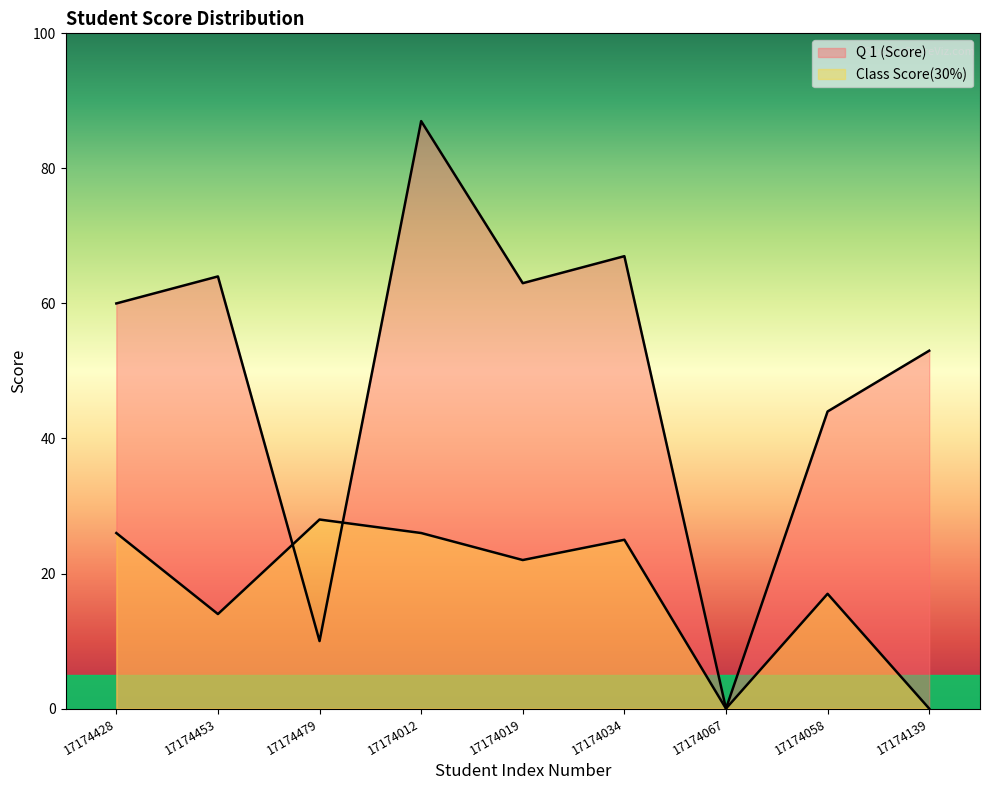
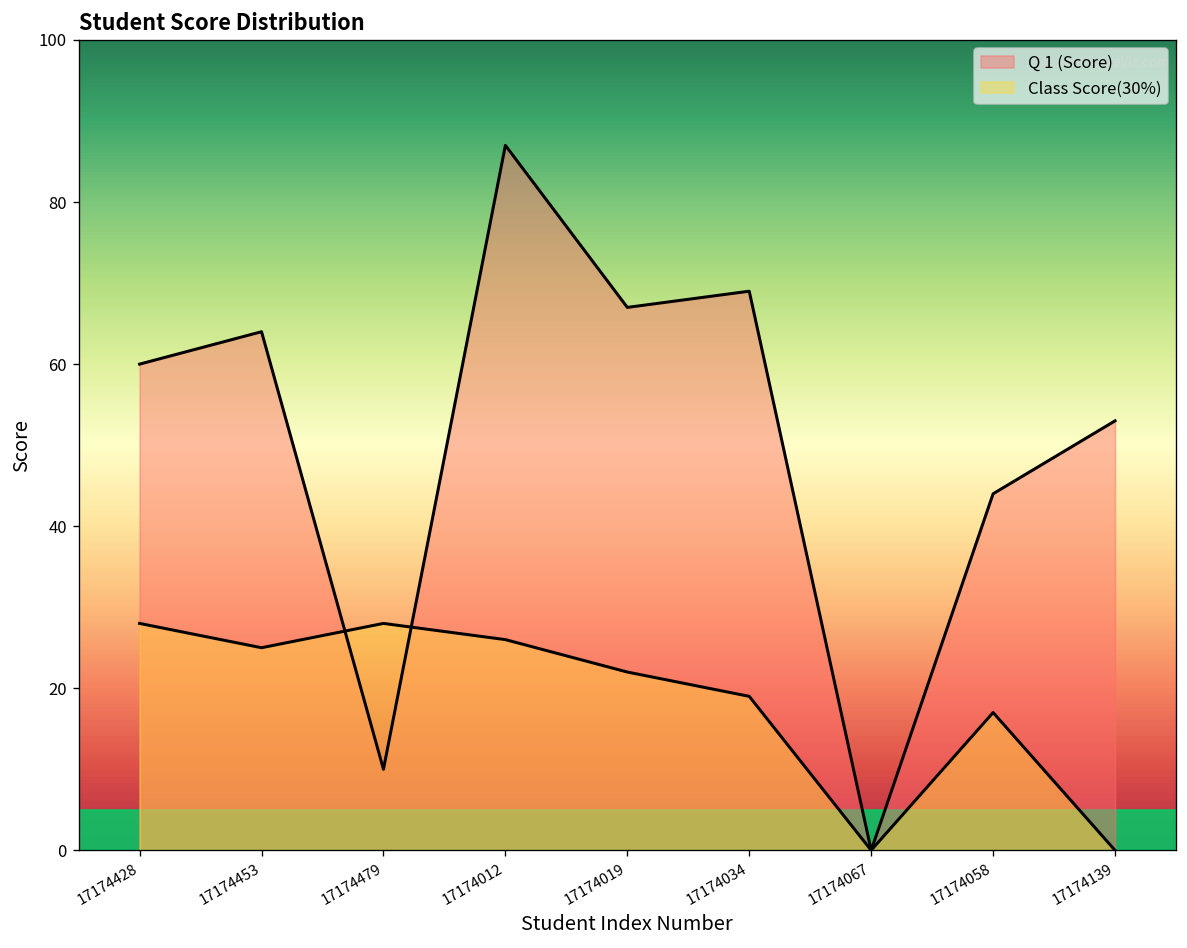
  {
    "Q 1 (Score)": {
      "17174428": 60,
      "17174453": 64,
      "17174479": 10,
      "17174012": 87,
-     "17174019": 63,
-     "17174034": 67,
+     "17174019": 67,
+     "17174034": 69,
      "17174058": 44,
      "17174139": 53
    },
    "Class Score(30%)": {
-     "17174428": 26,
-     "17174453": 14,
+     "17174428": 28,
+     "17174453": 25,
      "17174479": 28,
      "17174012": 26,
      "17174019": 22,
-     "17174034": 25,
+     "17174034": 19,
      "17174058": 17
    }
  }
